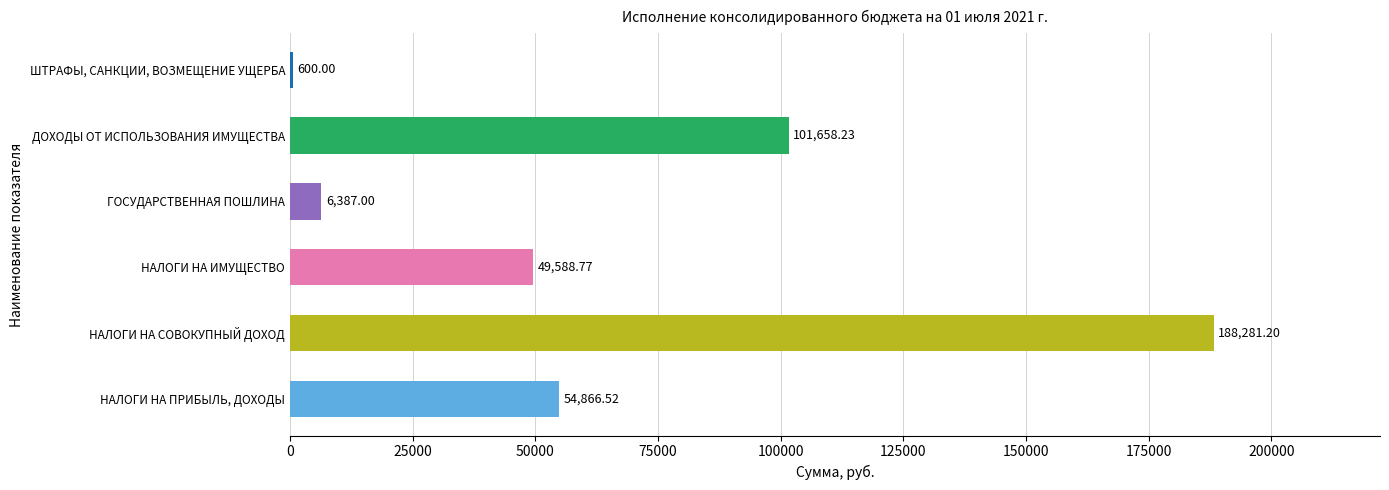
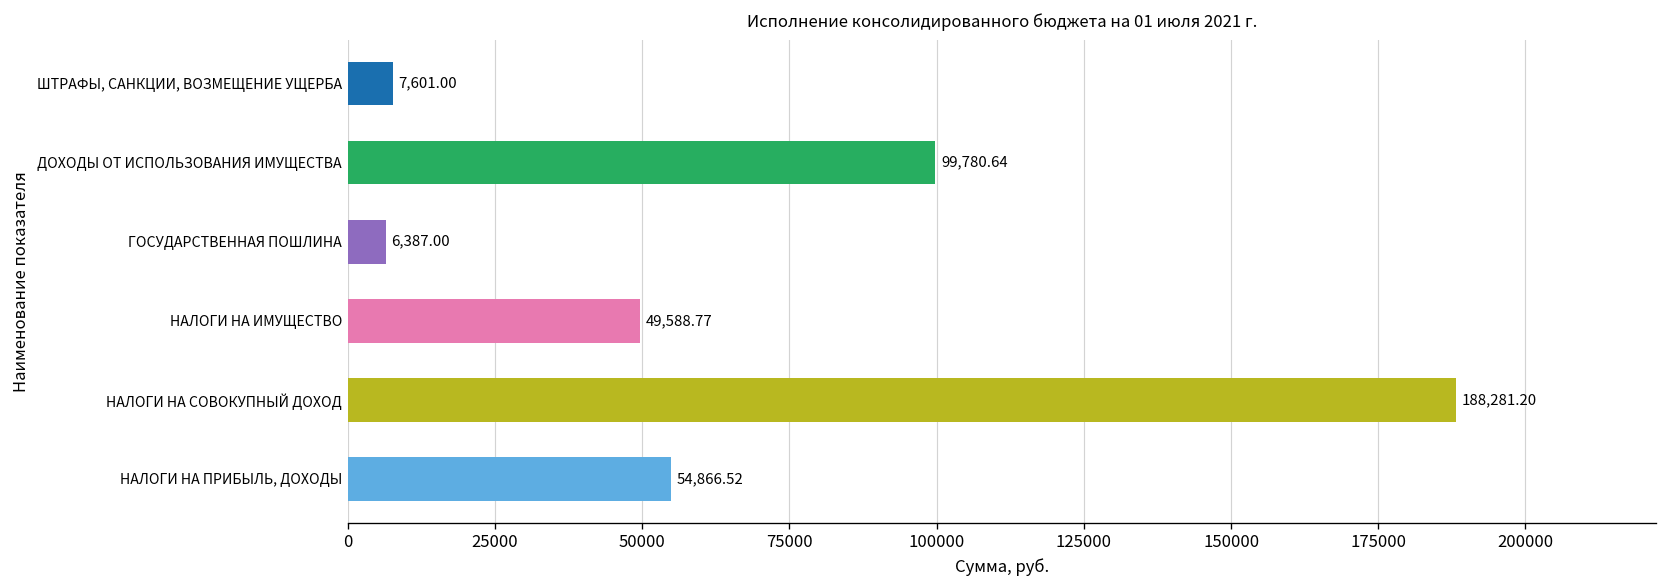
  {
-   "ШТРАФЫ, САНКЦИИ, ВОЗМЕЩЕНИЕ УЩЕРБА": "600.00",
-   "ДОХОДЫ ОТ ИСПОЛЬЗОВАНИЯ ИМУЩЕСТВА": "101,658.23",
+   "ШТРАФЫ, САНКЦИИ, ВОЗМЕЩЕНИЕ УЩЕРБА": "7,601.00",
+   "ДОХОДЫ ОТ ИСПОЛЬЗОВАНИЯ ИМУЩЕСТВА": "99,780.64",
    "ГОСУДАРСТВЕННАЯ ПОШЛИНА": "6,387.00",
    "НАЛОГИ НА ИМУЩЕСТВО": "49,588.77",
    "НАЛОГИ НА СОВОКУПНЫЙ ДОХОД": "188,281.20",
    "НАЛОГИ НА ПРИБЫЛЬ, ДОХОДЫ": "54,866.52"
  }
